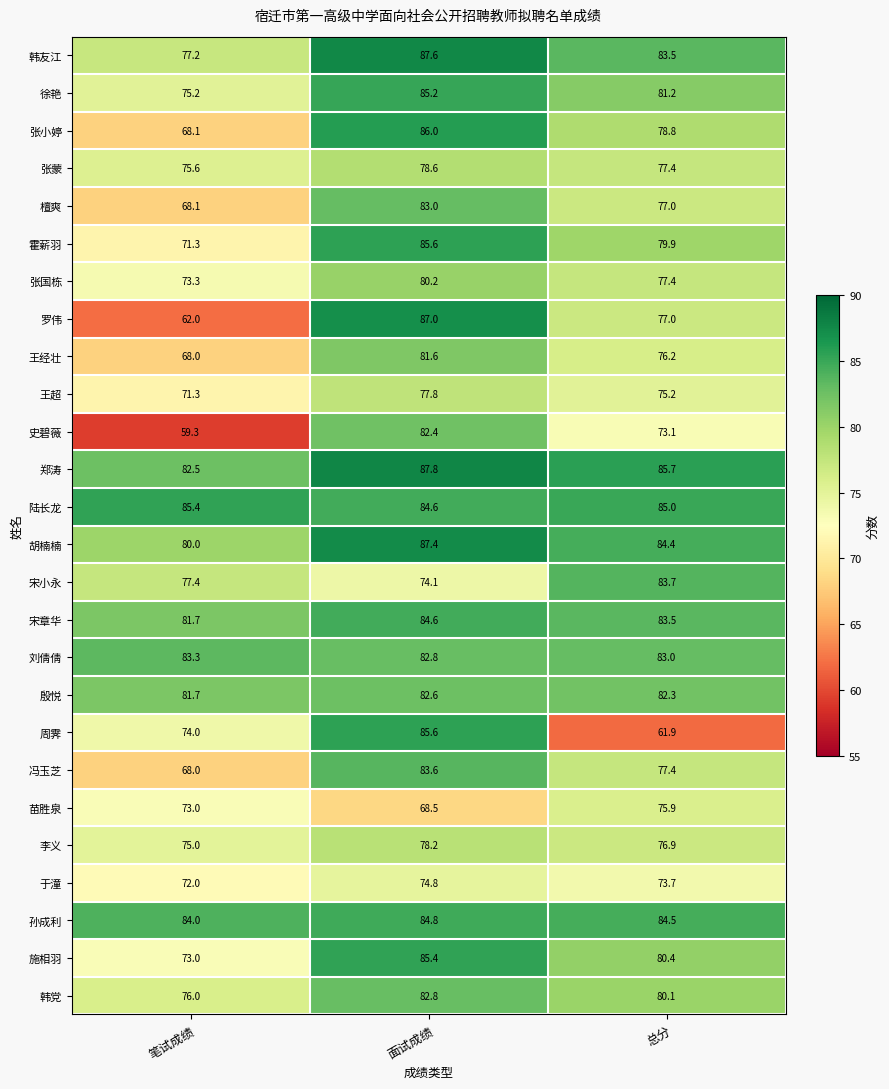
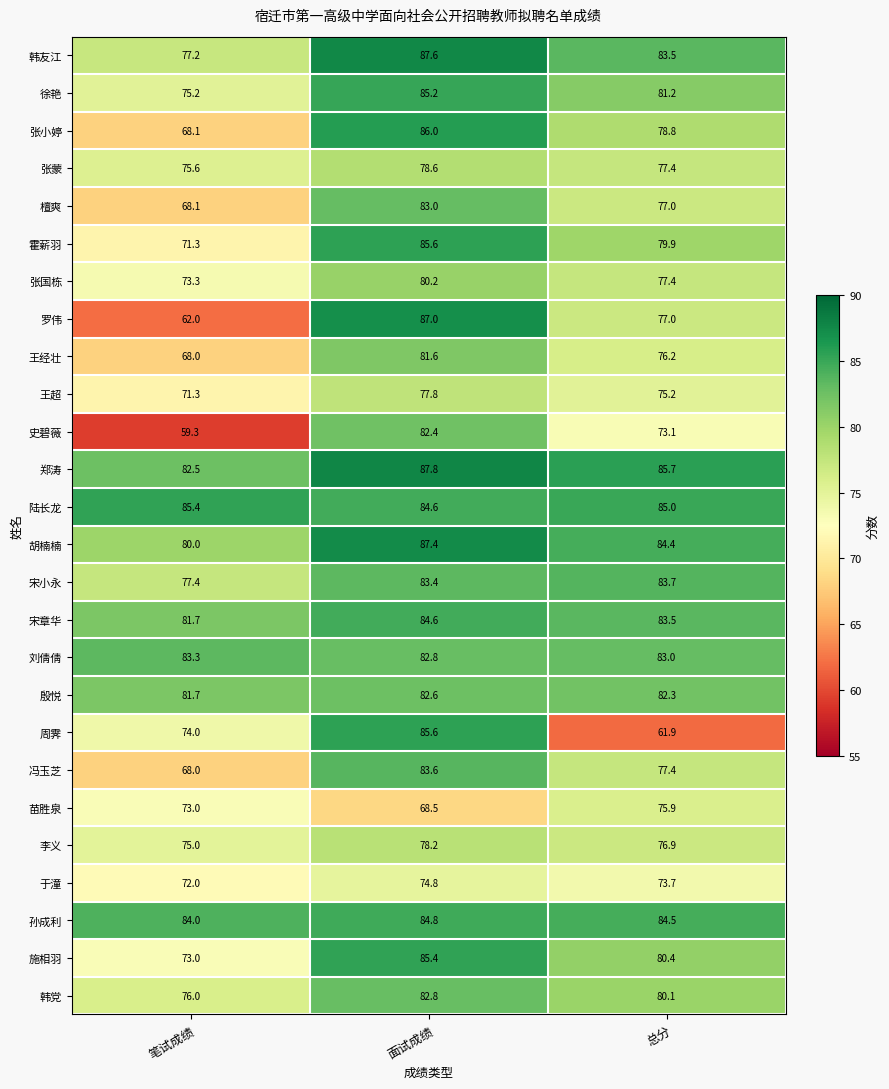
  {
    "韩友江": {
      "笔试成绩": 77.2,
      "面试成绩": 87.6,
      "总分": 83.5
    },
    "徐艳": {
      "笔试成绩": 75.2,
      "面试成绩": 85.2,
      "总分": 81.2
    },
    "张小婷": {
      "笔试成绩": 68.1,
      "面试成绩": 86.0,
      "总分": 78.8
    },
    "张蒙": {
      "笔试成绩": 75.6,
      "面试成绩": 78.6,
      "总分": 77.4
    },
    "檀爽": {
      "笔试成绩": 68.1,
      "面试成绩": 83.0,
      "总分": 77.0
    },
    "霍薪羽": {
      "笔试成绩": 71.3,
      "面试成绩": 85.6,
      "总分": 79.9
    },
    "张国栋": {
      "笔试成绩": 73.3,
      "面试成绩": 80.2,
      "总分": 77.4
    },
    "罗伟": {
      "笔试成绩": 62.0,
      "面试成绩": 87.0,
      "总分": 77.0
    },
    "王经壮": {
      "笔试成绩": 68.0,
      "面试成绩": 81.6,
      "总分": 76.2
    },
    "王超": {
      "笔试成绩": 71.3,
      "面试成绩": 77.8,
      "总分": 75.2
    },
    "史碧薇": {
      "笔试成绩": 59.3,
      "面试成绩": 82.4,
      "总分": 73.1
    },
    "郑涛": {
      "笔试成绩": 82.5,
      "面试成绩": 87.8,
      "总分": 85.7
    },
    "陆长龙": {
      "笔试成绩": 85.4,
      "面试成绩": 84.6,
      "总分": 85.0
    },
    "胡楠楠": {
      "笔试成绩": 80.0,
      "面试成绩": 87.4,
      "总分": 84.4
    },
    "宋小永": {
      "笔试成绩": 77.4,
-     "面试成绩": 74.1,
+     "面试成绩": 83.4,
      "总分": 83.7
    },
    "宋章华": {
      "笔试成绩": 81.7,
      "面试成绩": 84.6,
      "总分": 83.5
    },
    "刘倩倩": {
      "笔试成绩": 83.3,
      "面试成绩": 82.8,
      "总分": 83.0
    },
    "殷悦": {
      "笔试成绩": 81.7,
      "面试成绩": 82.6,
      "总分": 82.3
    },
    "周霁": {
      "笔试成绩": 74.0,
      "面试成绩": 85.6,
      "总分": 61.9
    },
    "冯玉芝": {
      "笔试成绩": 68.0,
      "面试成绩": 83.6,
      "总分": 77.4
    },
    "苗胜泉": {
      "笔试成绩": 73.0,
      "面试成绩": 68.5,
      "总分": 75.9
    },
    "李义": {
      "笔试成绩": 75.0,
      "面试成绩": 78.2,
      "总分": 76.9
    },
    "于潼": {
      "笔试成绩": 72.0,
      "面试成绩": 74.8,
      "总分": 73.7
    },
    "孙成利": {
      "笔试成绩": 84.0,
      "面试成绩": 84.8,
      "总分": 84.5
    },
    "施相羽": {
      "笔试成绩": 73.0,
      "面试成绩": 85.4,
      "总分": 80.4
    },
    "韩党": {
      "笔试成绩": 76.0,
      "面试成绩": 82.8,
      "总分": 80.1
    }
  }
